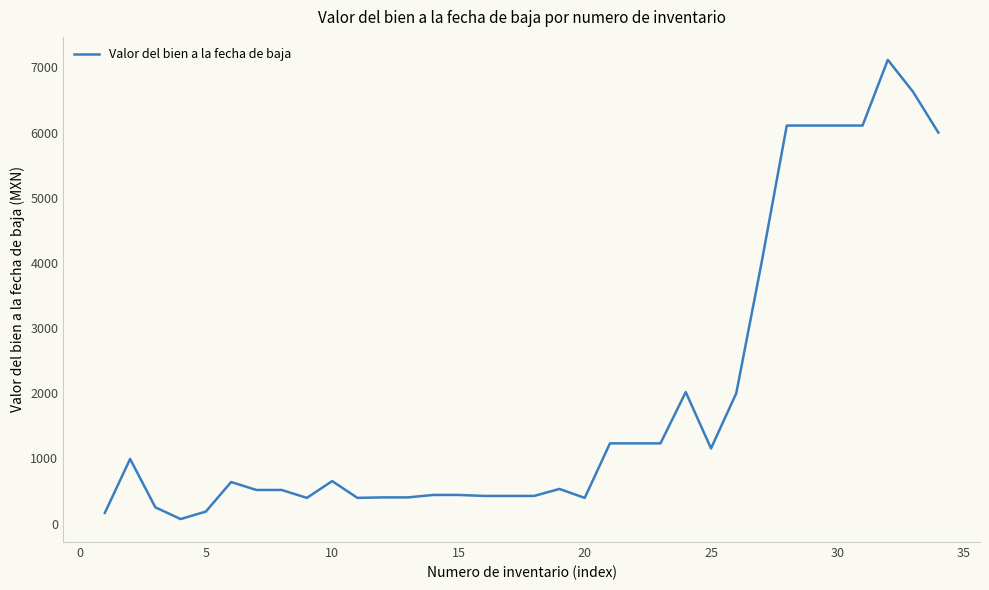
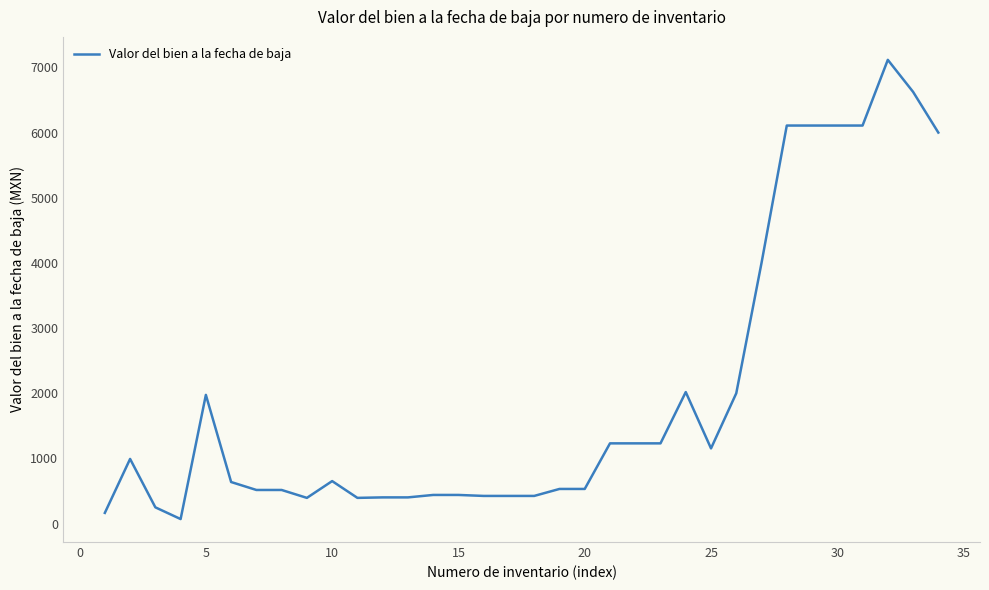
  {
-   "5": 200,
+   "5": 2000,
    "10": 700,
    "15": 400,
-   "20": 400,
+   "20": 500,
    "25": 1200,
    "30": 6100
  }
